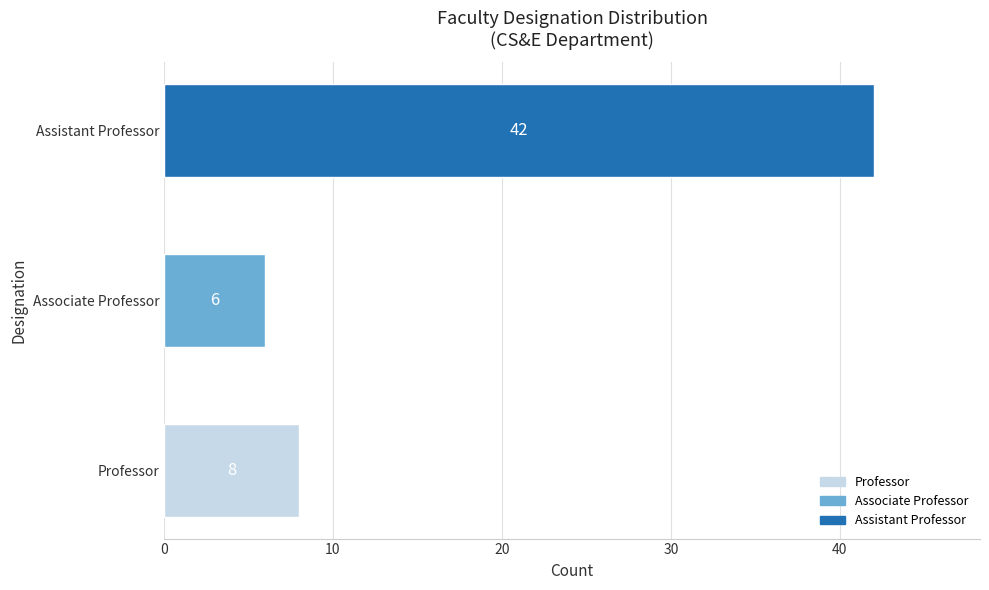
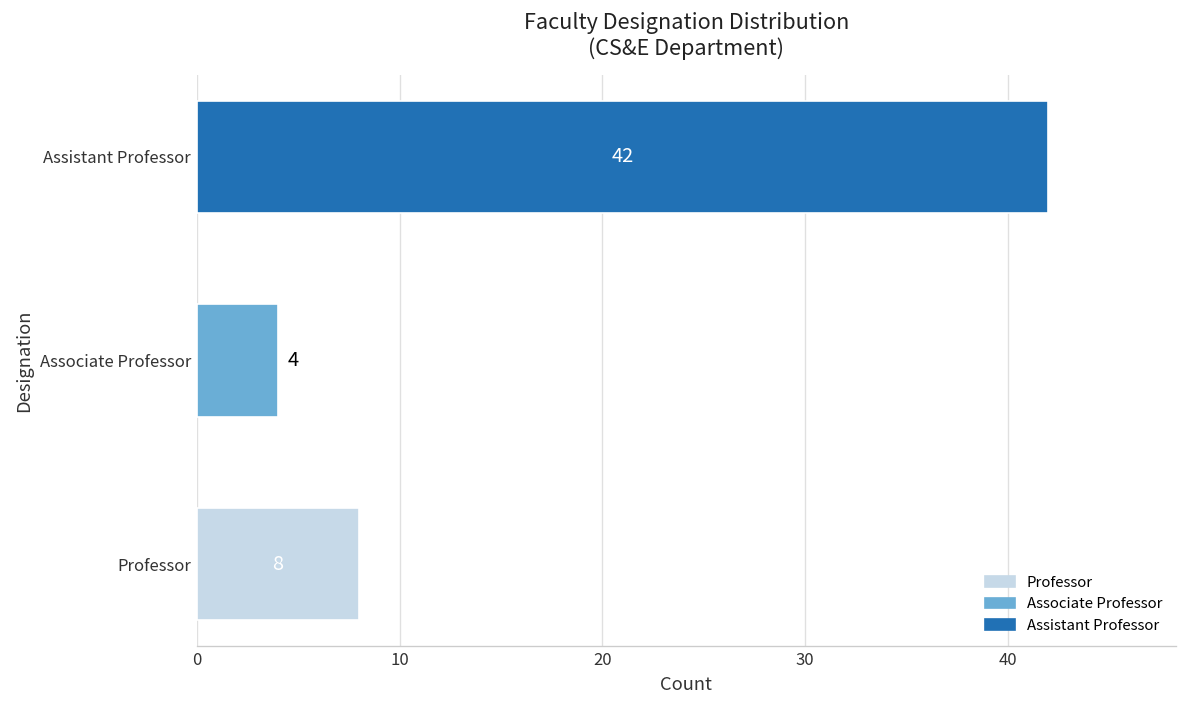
  {
    "Assistant Professor": 42,
-   "Associate Professor": 6,
+   "Associate Professor": 4,
    "Professor": 8
  }
